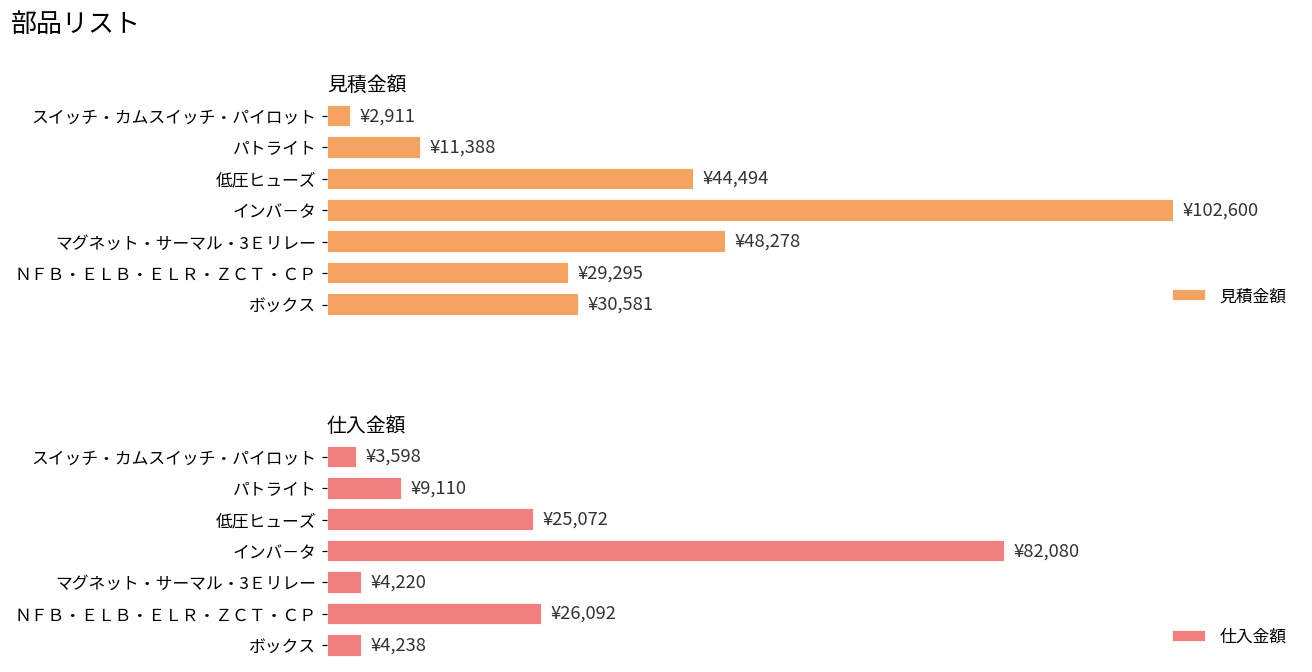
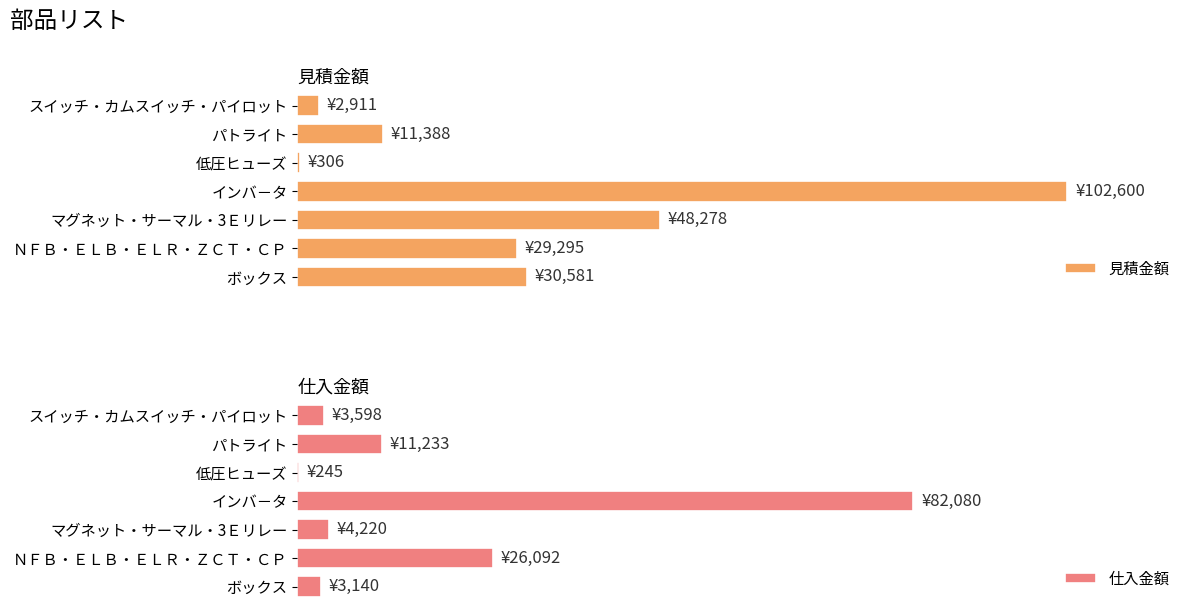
  {
    "見積金額": {
      "スイッチ・カムスイッチ・パイロット": "¥2,911",
      "パトライト": "¥11,388",
-     "低圧ヒューズ": "¥44,494",
+     "低圧ヒューズ": "¥306",
      "インバ－タ": "¥102,600",
      "マグネット・サーマル・3Ｅリレー": "¥48,278",
      "ＮＦＢ・ＥＬＢ・ＥＬＲ・ＺＣＴ・ＣＰ": "¥29,295",
      "ボックス": "¥30,581"
    },
    "仕入金額": {
      "スイッチ・カムスイッチ・パイロット": "¥3,598",
-     "パトライト": "¥9,110",
-     "低圧ヒューズ": "¥25,072",
+     "パトライト": "¥11,233",
+     "低圧ヒューズ": "¥245",
      "インバ－タ": "¥82,080",
      "マグネット・サーマル・3Ｅリレー": "¥4,220",
      "ＮＦＢ・ＥＬＢ・ＥＬＲ・ＺＣＴ・ＣＰ": "¥26,092",
-     "ボックス": "¥4,238"
+     "ボックス": "¥3,140"
    }
  }
